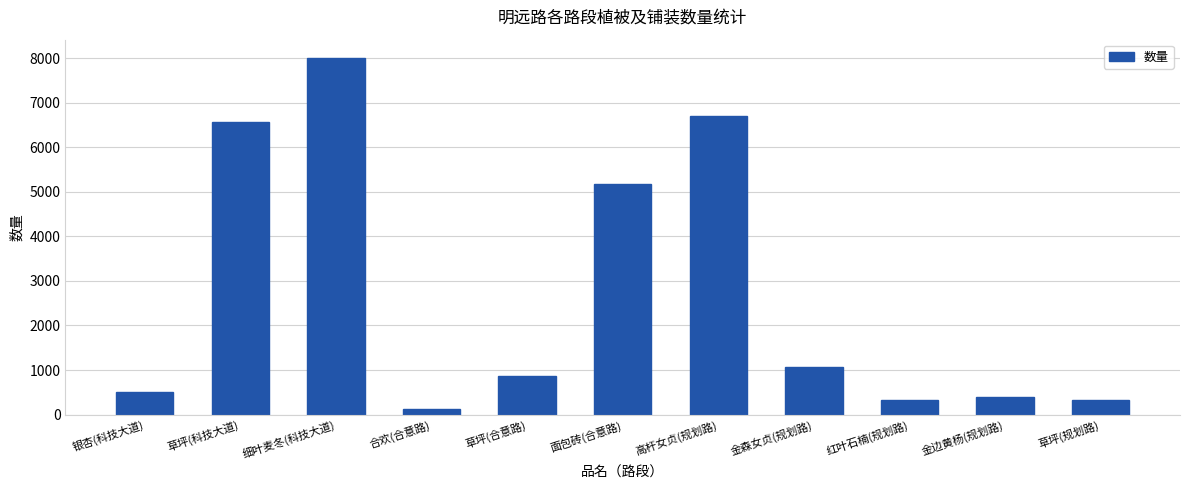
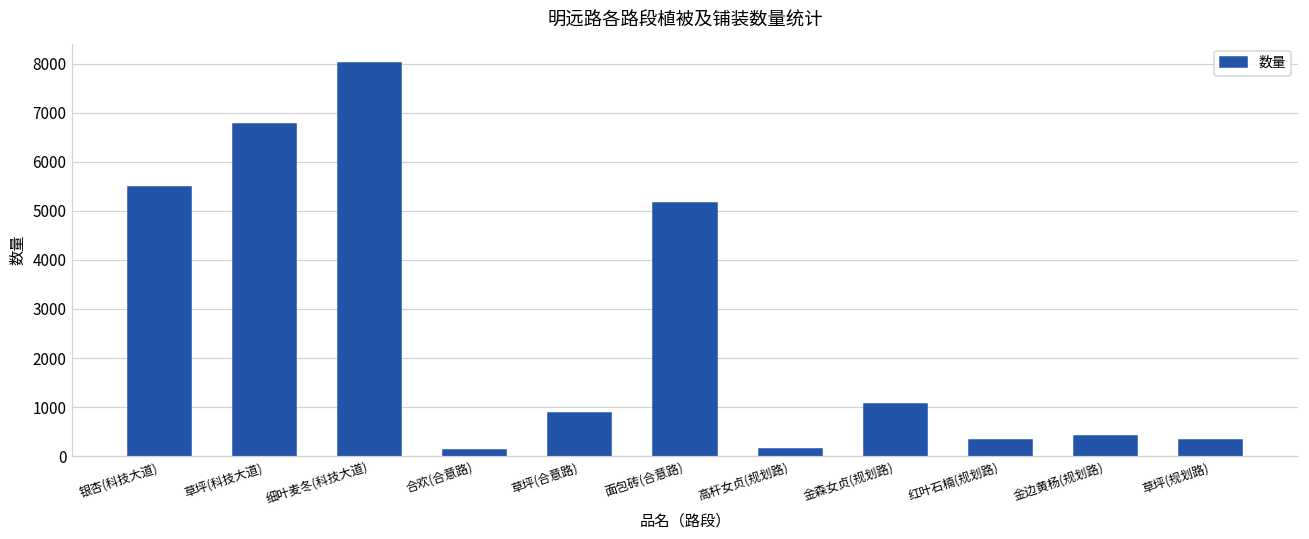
  {
-   "银杏(科技大道)": 500,
-   "草坪(科技大道)": 6600,
+   "银杏(科技大道)": 5500,
+   "草坪(科技大道)": 6800,
    "细叶麦冬(科技大道)": 8000,
    "合欢(合意路)": 100,
    "草坪(合意路)": 900,
    "面包砖(合意路)": 5200,
-   "高杆女贞(规划路)": 6700,
+   "高杆女贞(规划路)": 100,
    "金森女贞(规划路)": 1100,
    "红叶石楠(规划路)": 300,
    "金边黄杨(规划路)": 400,
    "草坪(规划路)": 300
  }
